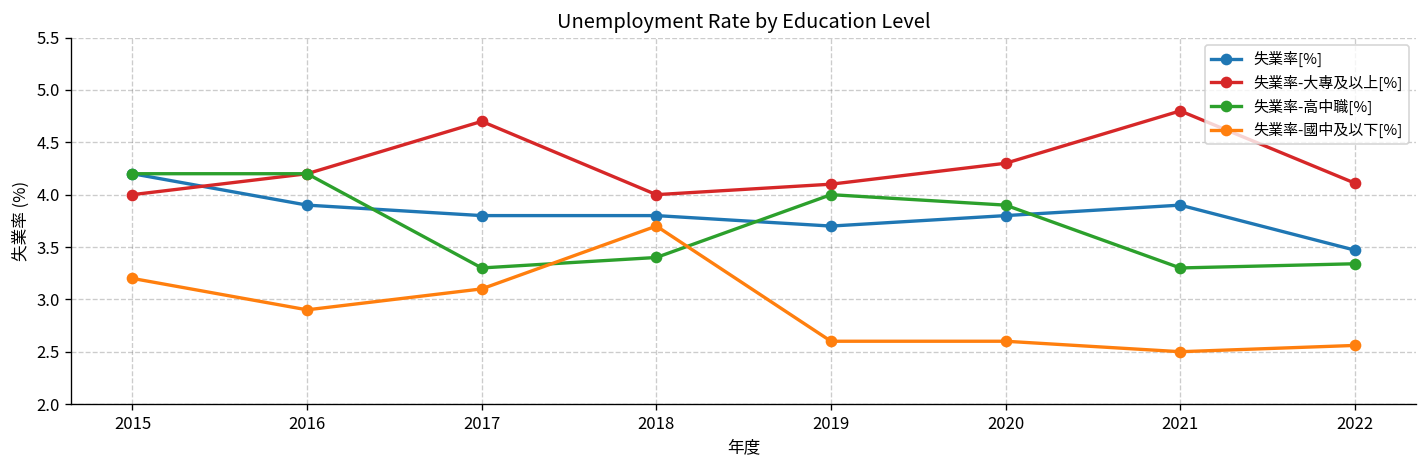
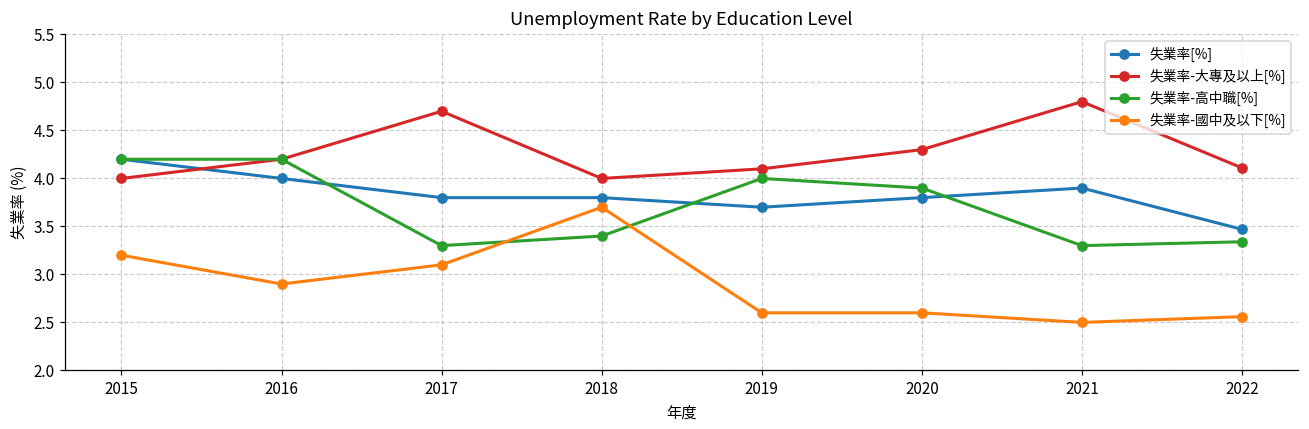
  {
    "失業率[%]": {
-     "2016": 3.9,
+     "2016": 4.0,
      "2017": 3.8,
      "2018": 3.8,
      "2019": 3.7,
      "2020": 3.8,
      "2021": 3.9,
      "2022": 3.5
    },
    "失業率-大專及以上[%]": {
      "2015": 4.0,
      "2017": 4.7,
      "2018": 4.0,
      "2019": 4.1,
      "2020": 4.3,
      "2021": 4.8,
      "2022": 4.1
    },
    "失業率-高中職[%]": {
      "2017": 3.3,
      "2018": 3.4,
      "2019": 4.0,
      "2020": 3.9,
      "2021": 3.3,
      "2022": 3.3
    },
    "失業率-國中及以下[%]": {
      "2015": 3.2,
      "2016": 2.9,
      "2017": 3.1,
      "2018": 3.7,
      "2019": 2.6,
      "2020": 2.6,
      "2021": 2.5,
      "2022": 2.6
    }
  }
